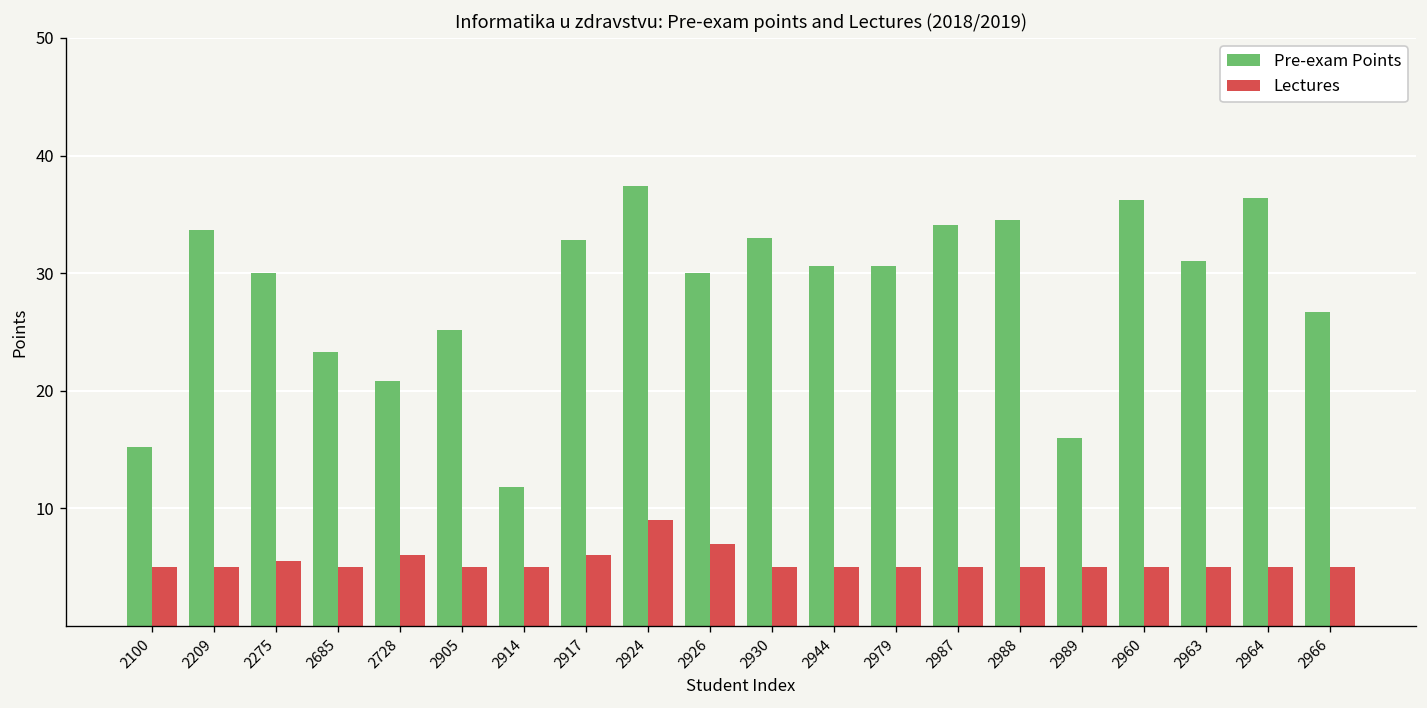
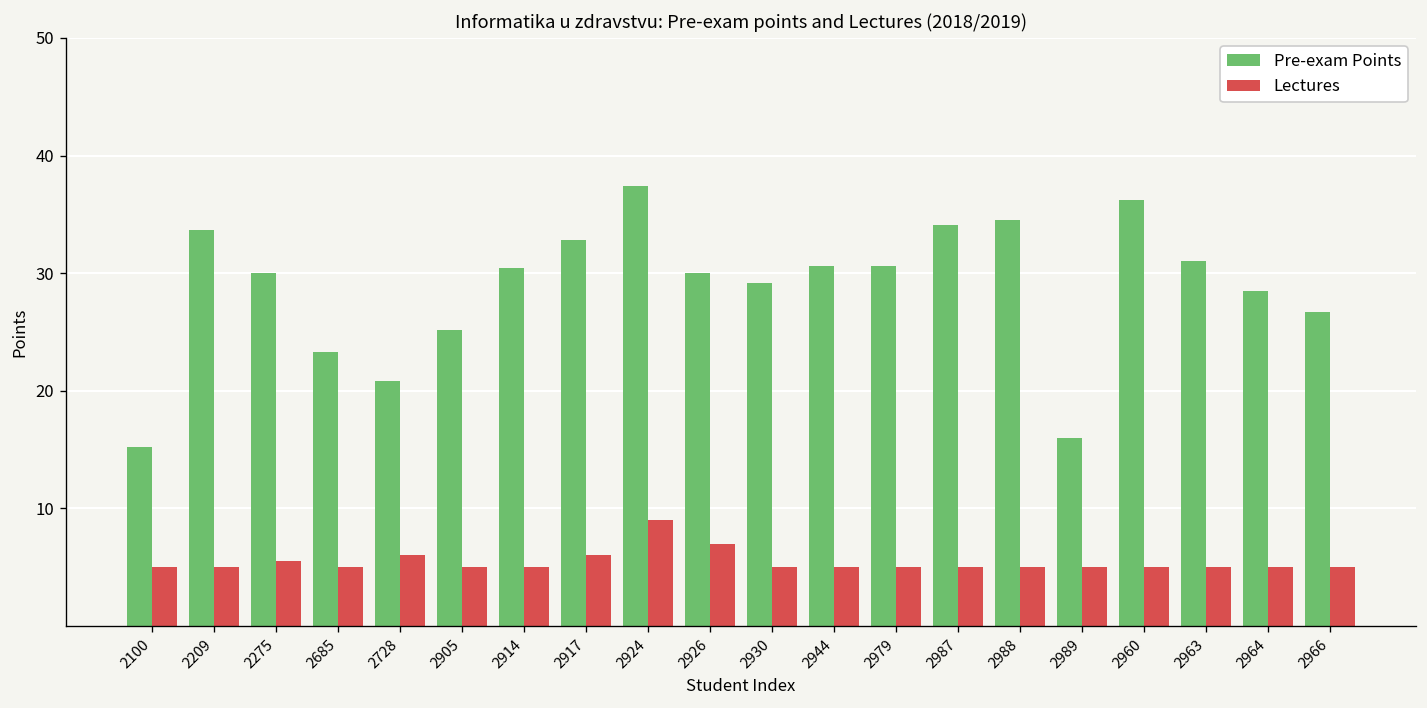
  {
    "Pre-exam Points": {
      "2100": 15,
      "2209": 34,
      "2275": 30,
      "2685": 23,
      "2728": 21,
      "2905": 25,
-     "2914": 12,
+     "2914": 30,
      "2917": 33,
      "2924": 37,
      "2926": 30,
-     "2930": 33,
+     "2930": 29,
      "2944": 31,
      "2979": 31,
      "2987": 34,
      "2988": 35,
      "2989": 16,
      "2960": 36,
      "2963": 31,
-     "2964": 36,
+     "2964": 29,
      "2966": 27
    },
    "Lectures": {
      "2100": 5,
      "2209": 5,
      "2275": 6,
      "2685": 5,
      "2728": 6,
      "2905": 5,
      "2914": 5,
      "2917": 6,
      "2924": 9,
      "2926": 7,
      "2930": 5,
      "2944": 5,
      "2979": 5,
      "2987": 5,
      "2988": 5,
      "2989": 5,
      "2960": 5,
      "2963": 5,
      "2964": 5,
      "2966": 5
    }
  }
